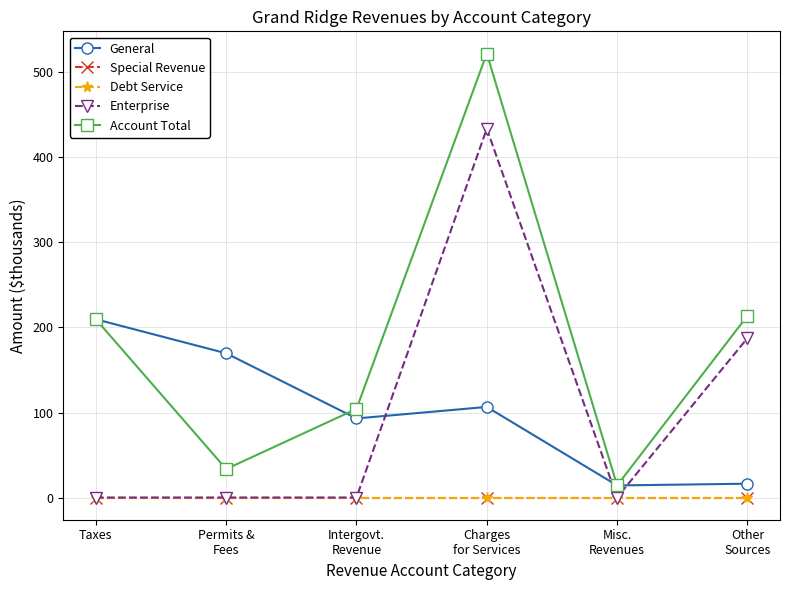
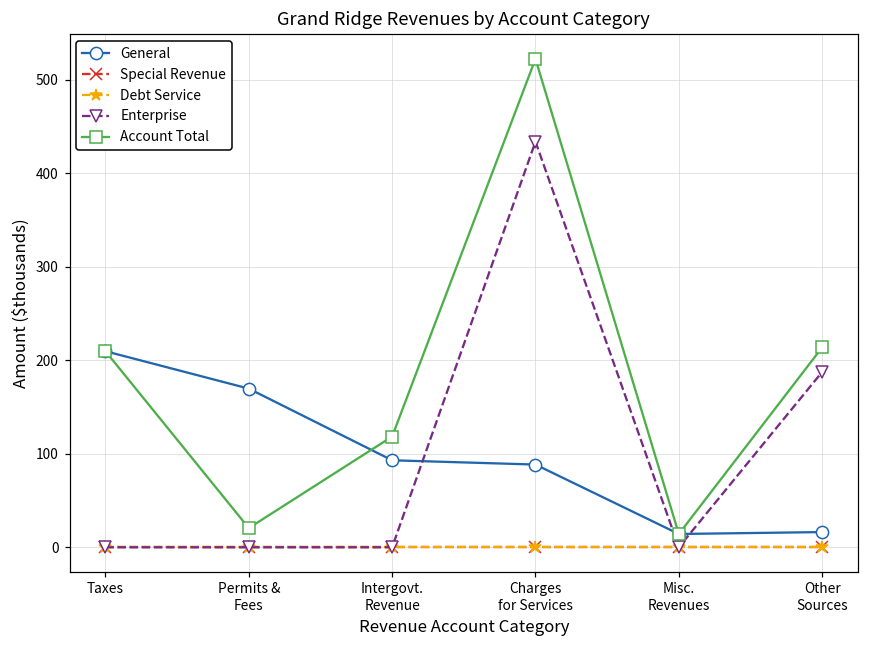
  {
    "General": {
      "Permits & Fees": 170,
      "Intergovt. Revenue": 90,
-     "Charges for Services": 110,
+     "Charges for Services": 90,
      "Other Sources": 20
    },
    "Debt Service": {
      "Charges for Services": 0,
      "Other Sources": 0
    },
    "Enterprise": {
      "Charges for Services": 430,
      "Other Sources": 190
    },
    "Account Total": {
-     "Permits & Fees": 30,
-     "Intergovt. Revenue": 100,
+     "Permits & Fees": 20,
+     "Intergovt. Revenue": 120,
      "Charges for Services": 520,
      "Other Sources": 210
    }
  }
